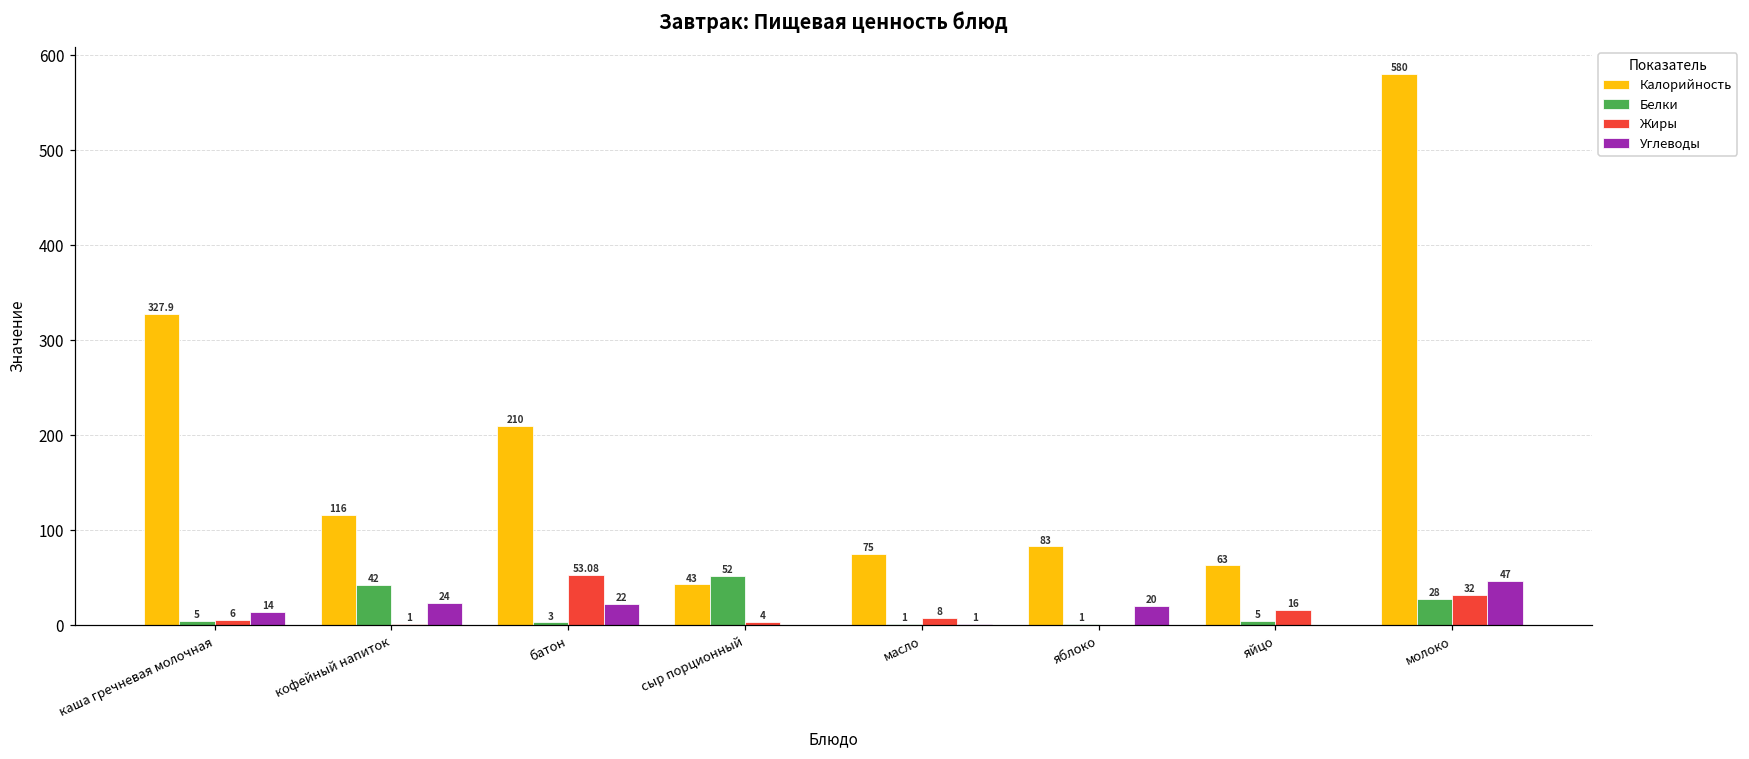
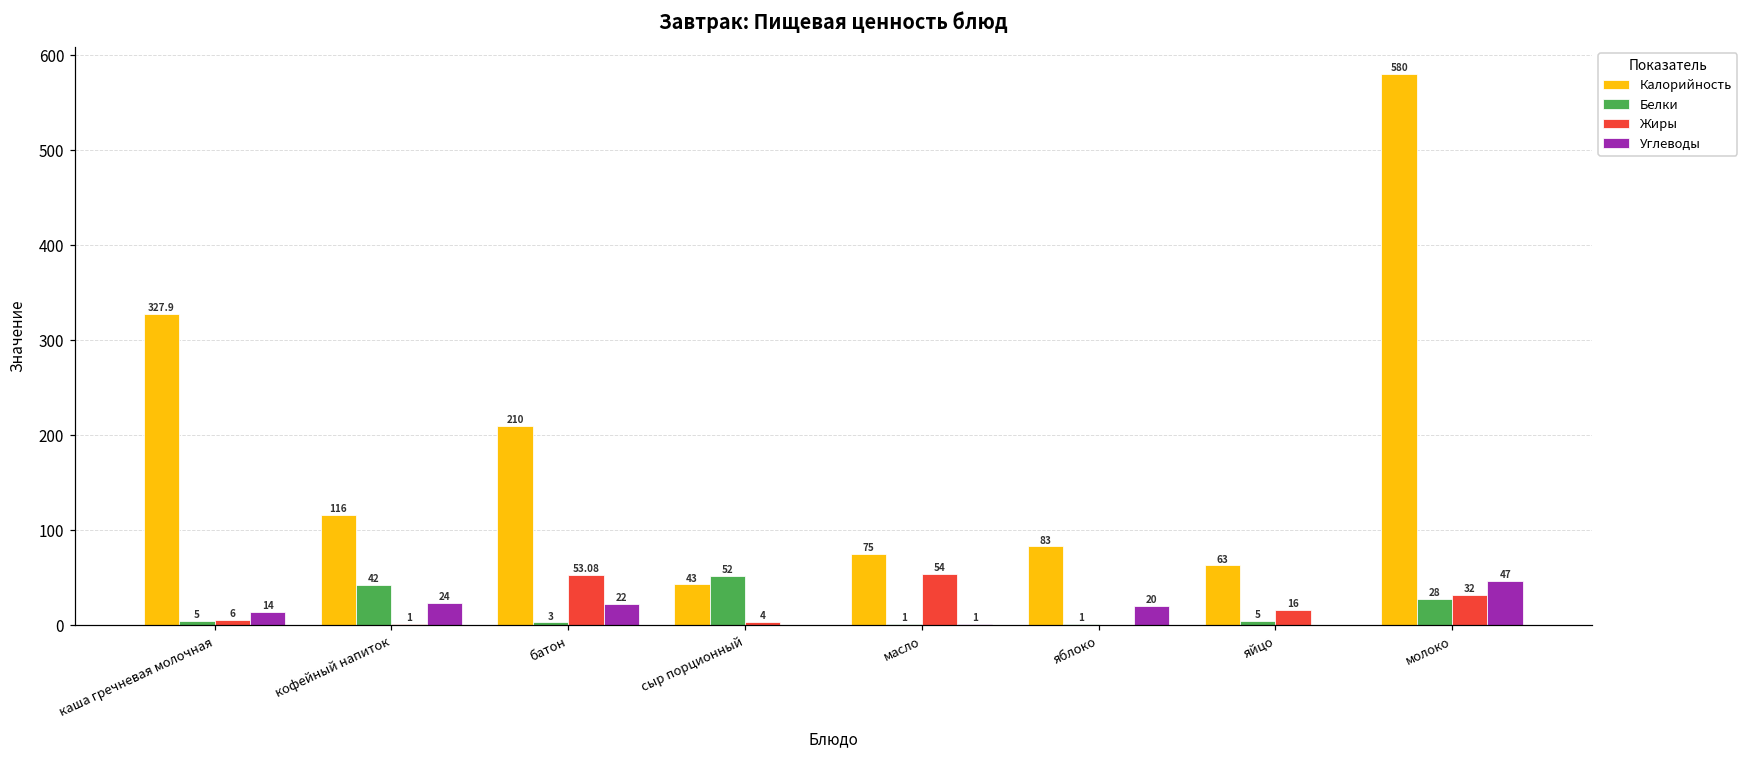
  {
    "Калорийность": {
      "каша гречневая молочная": 327.9,
      "кофейный напиток": 116,
      "батон": 210,
      "сыр порционный": 43,
      "масло": 75,
      "яблоко": 83,
      "яйцо": 63,
      "молоко": 580
    },
    "Белки": {
      "каша гречневая молочная": 5,
      "кофейный напиток": 42,
      "батон": 3,
      "сыр порционный": 52,
      "масло": 1,
      "яблоко": 1,
      "яйцо": 5,
      "молоко": 28
    },
    "Жиры": {
      "каша гречневая молочная": 6,
      "кофейный напиток": 1,
      "батон": 53.08,
      "сыр порционный": 4,
-     "масло": 8,
+     "масло": 54,
      "яйцо": 16,
      "молоко": 32
    },
    "Углеводы": {
      "каша гречневая молочная": 14,
      "кофейный напиток": 24,
      "батон": 22,
      "масло": 1,
      "яблоко": 20,
      "молоко": 47
    }
  }
